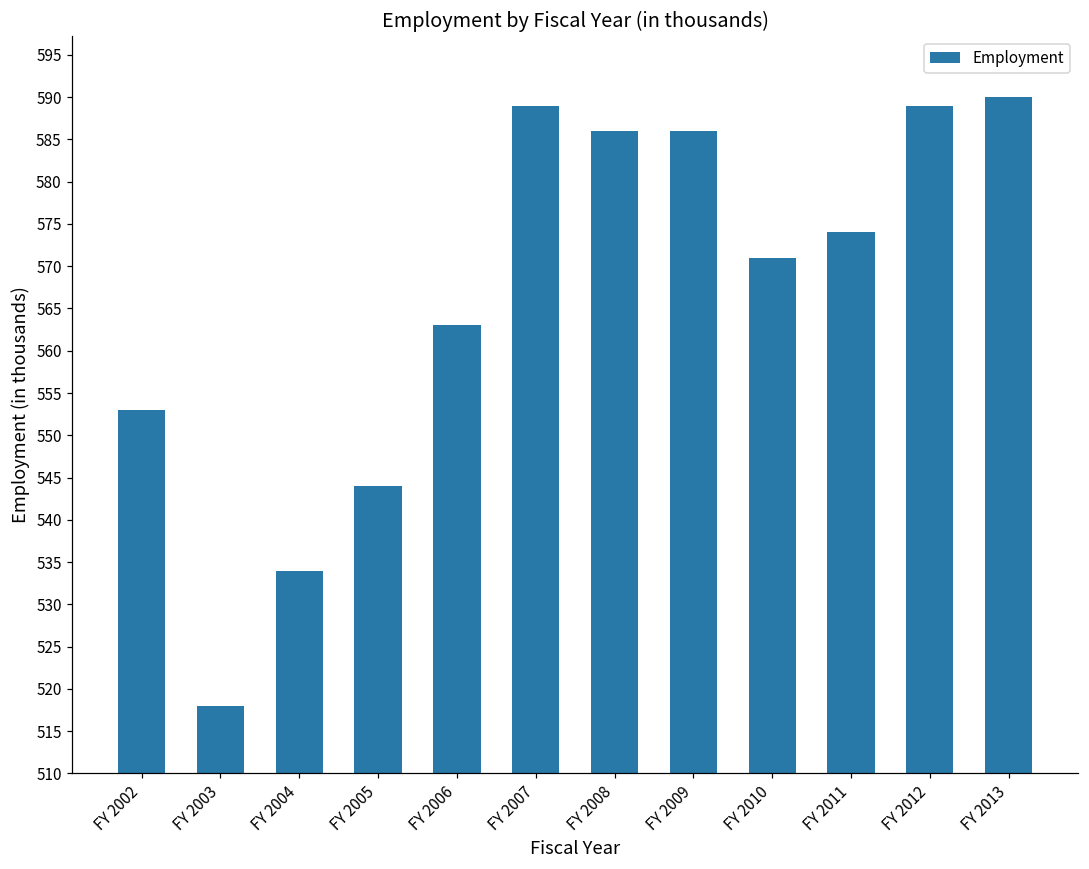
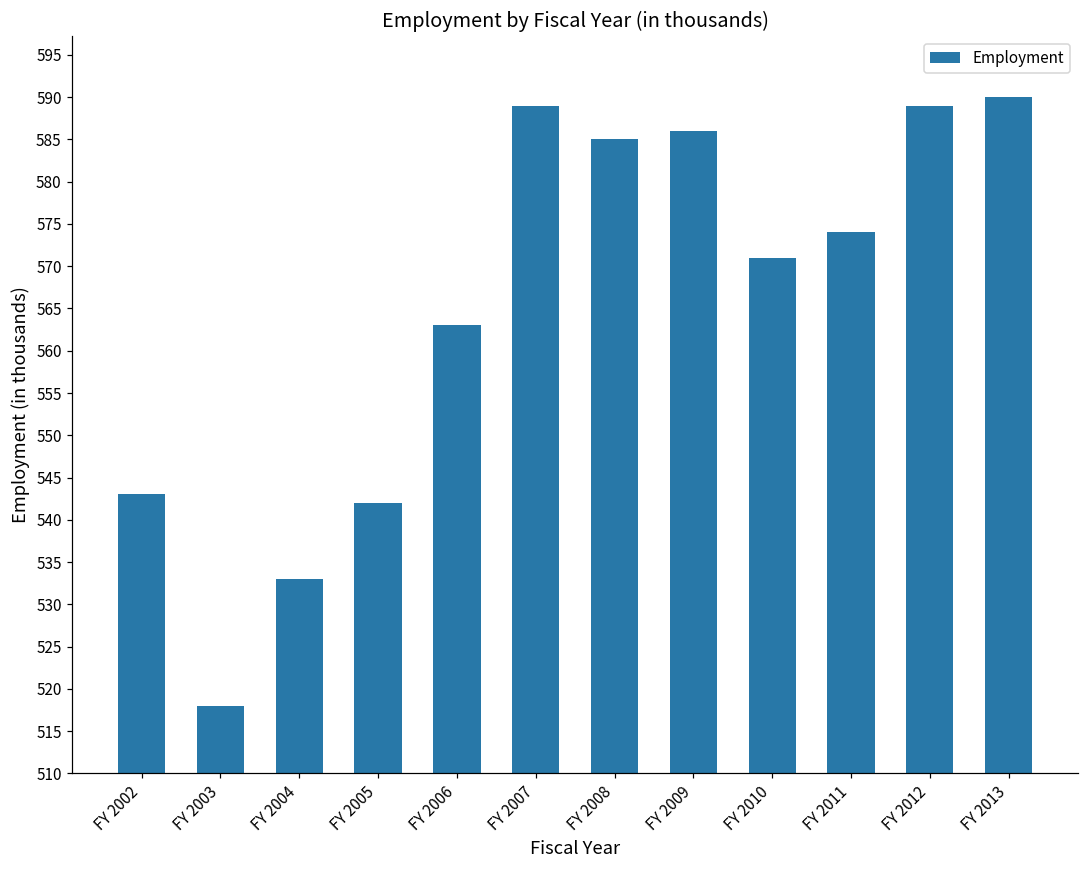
  {
-   "FY 2002": 553,
+   "FY 2002": 543,
    "FY 2003": 518,
-   "FY 2004": 534,
-   "FY 2005": 544,
+   "FY 2004": 533,
+   "FY 2005": 542,
    "FY 2006": 563,
    "FY 2007": 589,
-   "FY 2008": 586,
+   "FY 2008": 585,
    "FY 2009": 586,
    "FY 2010": 571,
    "FY 2011": 574,
    "FY 2012": 589,
    "FY 2013": 590
  }
